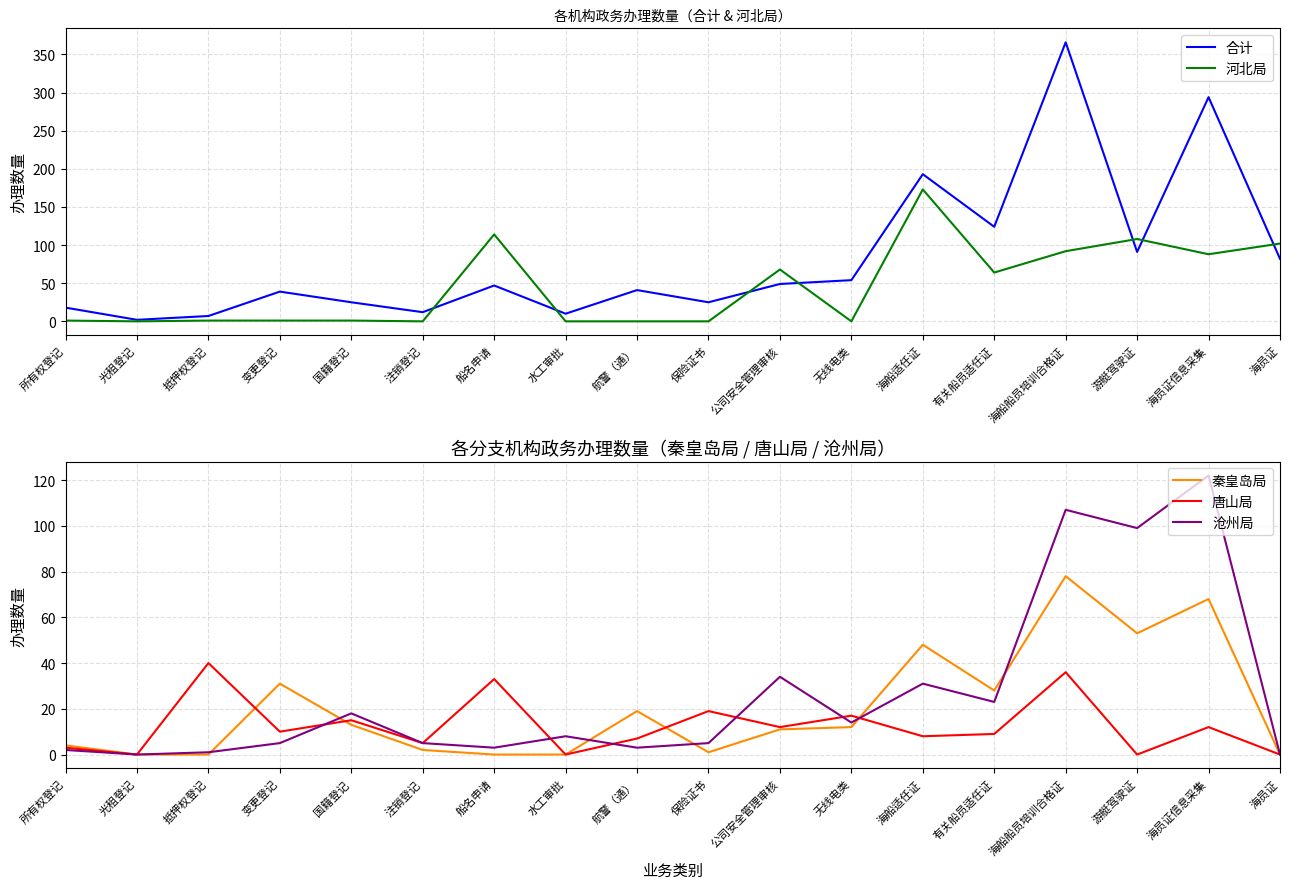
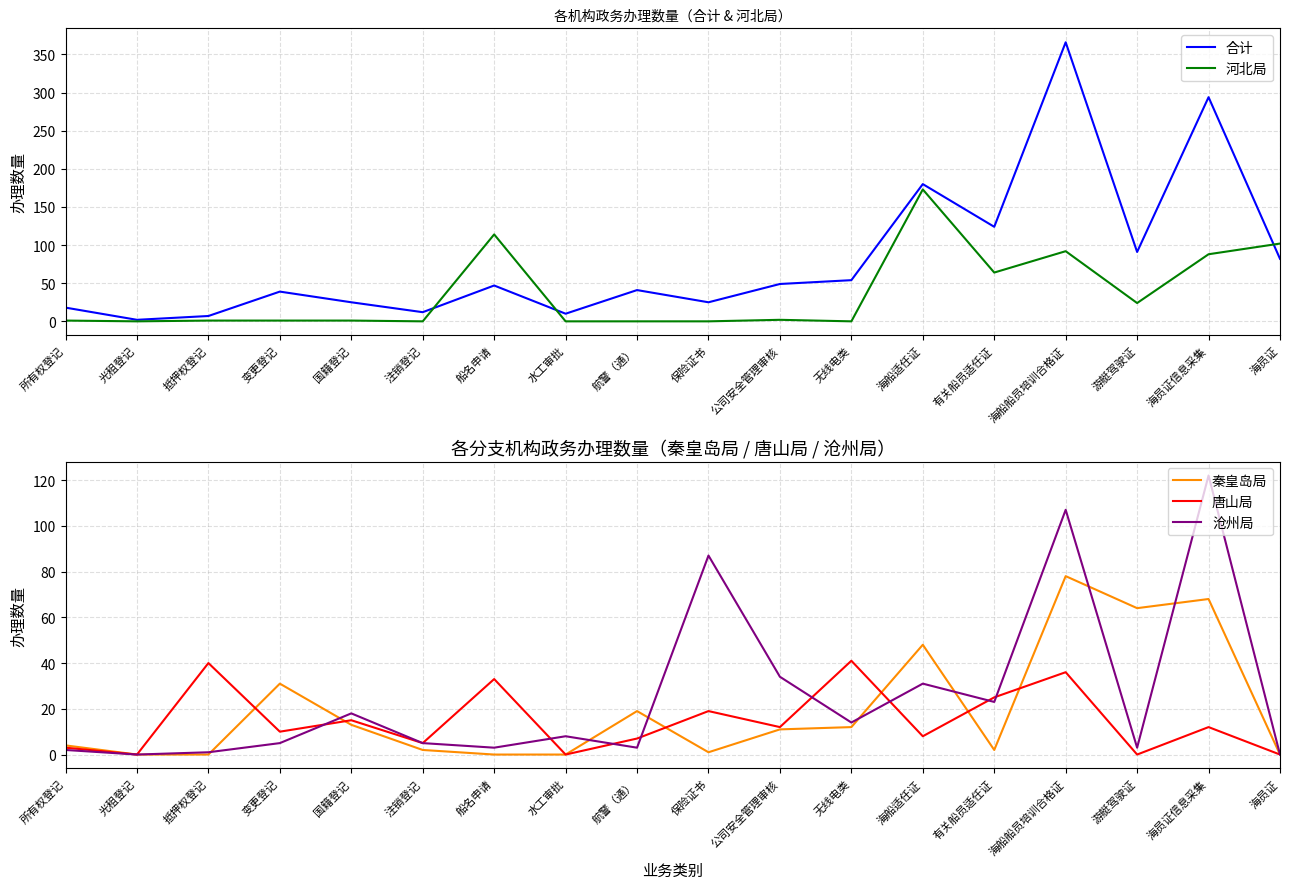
  {
    "各机构政务办理数量（合计 & 河北局）": {
      "合计": {
        "所有权登记": 20,
        "抵押权登记": 10,
        "变更登记": 40,
        "国籍登记": 30,
        "注销登记": 10,
        "船名申请": 50,
        "水工审批": 10,
        "航警（通）": 40,
        "保险证书": 30,
        "公司安全管理审核": 50,
        "无线电类": 50,
-       "海船适任证": 190,
+       "海船适任证": 180,
        "有关船员适任证": 120,
        "海船船员培训合格证": 370,
        "游艇驾驶证": 90,
        "海员证信息采集": 290,
        "海员证": 80
      },
      "河北局": {
        "所有权登记": 0,
        "抵押权登记": 0,
        "变更登记": 0,
        "国籍登记": 0,
        "注销登记": 0,
        "船名申请": 110,
        "水工审批": 0,
        "航警（通）": 0,
        "保险证书": 0,
-       "公司安全管理审核": 70,
+       "公司安全管理审核": 0,
        "无线电类": 0,
        "海船适任证": 170,
        "有关船员适任证": 60,
        "海船船员培训合格证": 90,
-       "游艇驾驶证": 110,
+       "游艇驾驶证": 20,
        "海员证信息采集": 90,
        "海员证": 100
      }
    },
    "各分支机构政务办理数量（秦皇岛局 / 唐山局 / 沧州局）": {
      "秦皇岛局": {
        "变更登记": 31,
        "国籍登记": 13,
        "注销登记": 2,
        "船名申请": 0,
        "航警（通）": 19,
        "保险证书": 1,
        "无线电类": 12,
        "海船适任证": 48,
-       "有关船员适任证": 28,
+       "有关船员适任证": 2,
        "海船船员培训合格证": 78,
-       "游艇驾驶证": 53,
+       "游艇驾驶证": 64,
        "海员证信息采集": 68
      },
      "唐山局": {
        "抵押权登记": 40,
        "变更登记": 10,
        "国籍登记": 15,
        "船名申请": 33,
        "航警（通）": 7,
        "保险证书": 19,
-       "无线电类": 17,
+       "无线电类": 41,
        "海船适任证": 8,
-       "有关船员适任证": 9,
+       "有关船员适任证": 25,
        "海船船员培训合格证": 36,
        "游艇驾驶证": 0,
        "海员证信息采集": 12
      },
      "沧州局": {
        "变更登记": 5,
        "国籍登记": 18,
        "船名申请": 3,
        "水工审批": 8,
        "航警（通）": 3,
-       "保险证书": 5,
+       "保险证书": 87,
        "公司安全管理审核": 34,
        "无线电类": 14,
        "海船适任证": 31,
        "有关船员适任证": 23,
        "海船船员培训合格证": 107,
-       "游艇驾驶证": 99
+       "游艇驾驶证": 3
      }
    }
  }
